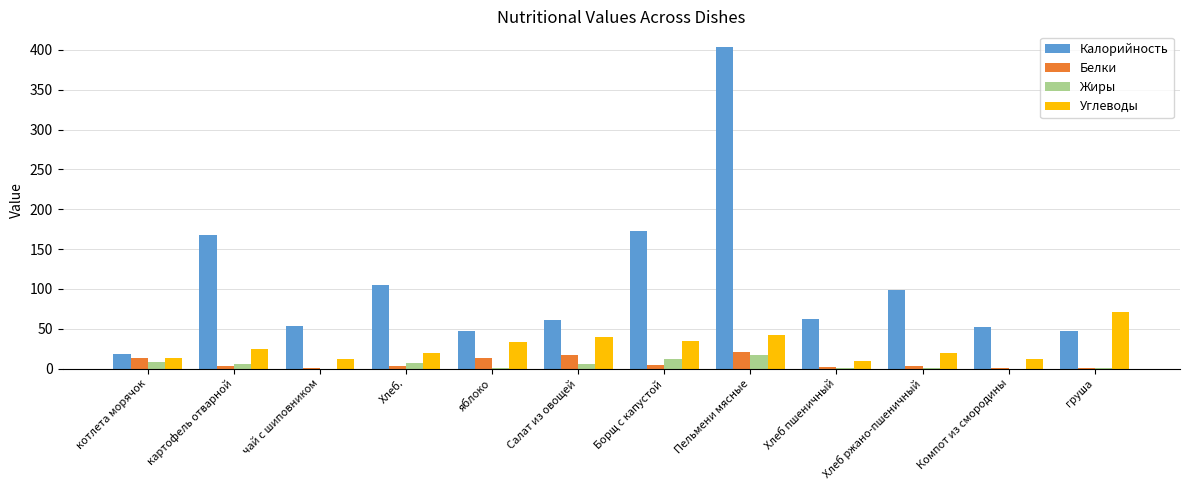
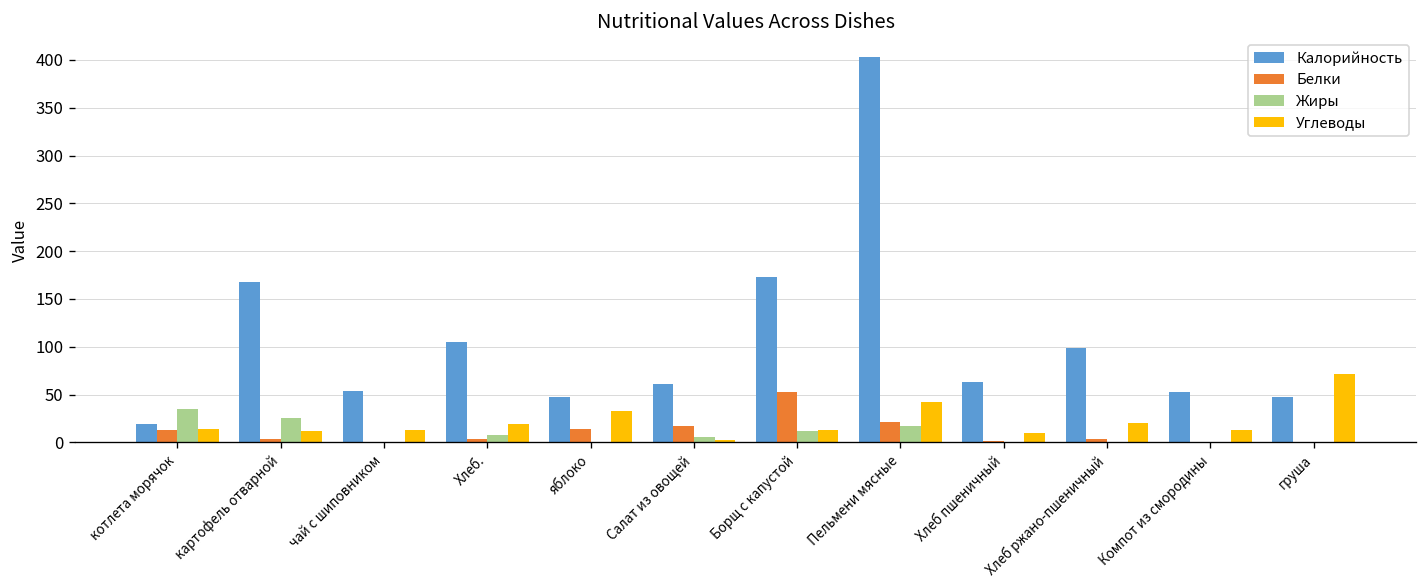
  {
    "Калорийность": {
      "котлета морячок": 20,
      "картофель отварной": 170,
      "чай с шиповником": 50,
      "Хлеб.": 110,
      "яблоко": 50,
      "Салат из овощей": 60,
      "Борщ с капустой": 170,
      "Пельмени мясные": 400,
      "Хлеб пшеничный": 60,
      "Хлеб ржано-пшеничный": 100,
      "Компот из смородины": 50,
      "груша": 50
    },
    "Белки": {
      "котлета морячок": 10,
      "картофель отварной": 0,
      "Хлеб.": 0,
      "яблоко": 10,
      "Салат из овощей": 20,
-     "Борщ с капустой": 0,
+     "Борщ с капустой": 50,
      "Пельмени мясные": 20,
      "Хлеб ржано-пшеничный": 0
    },
    "Жиры": {
-     "котлета морячок": 10,
-     "картофель отварной": 10,
+     "котлета морячок": 40,
+     "картофель отварной": 30,
      "Хлеб.": 10,
      "Салат из овощей": 10,
      "Борщ с капустой": 10,
      "Пельмени мясные": 20
    },
    "Углеводы": {
      "котлета морячок": 10,
-     "картофель отварной": 30,
+     "картофель отварной": 10,
      "чай с шиповником": 10,
      "Хлеб.": 20,
      "яблоко": 30,
-     "Салат из овощей": 40,
-     "Борщ с капустой": 30,
+     "Салат из овощей": 0,
+     "Борщ с капустой": 10,
      "Пельмени мясные": 40,
      "Хлеб пшеничный": 10,
      "Хлеб ржано-пшеничный": 20,
      "Компот из смородины": 10,
      "груша": 70
    }
  }
